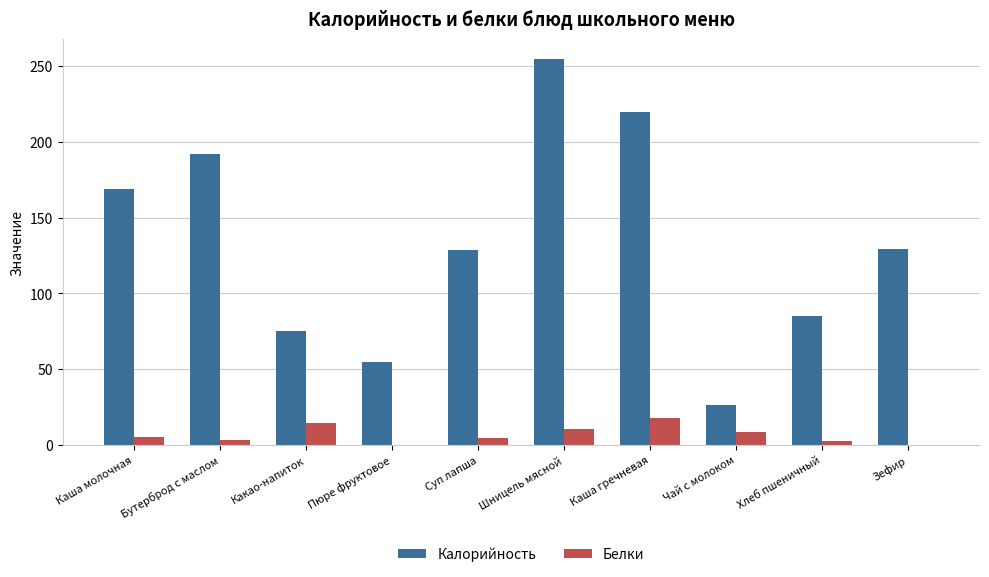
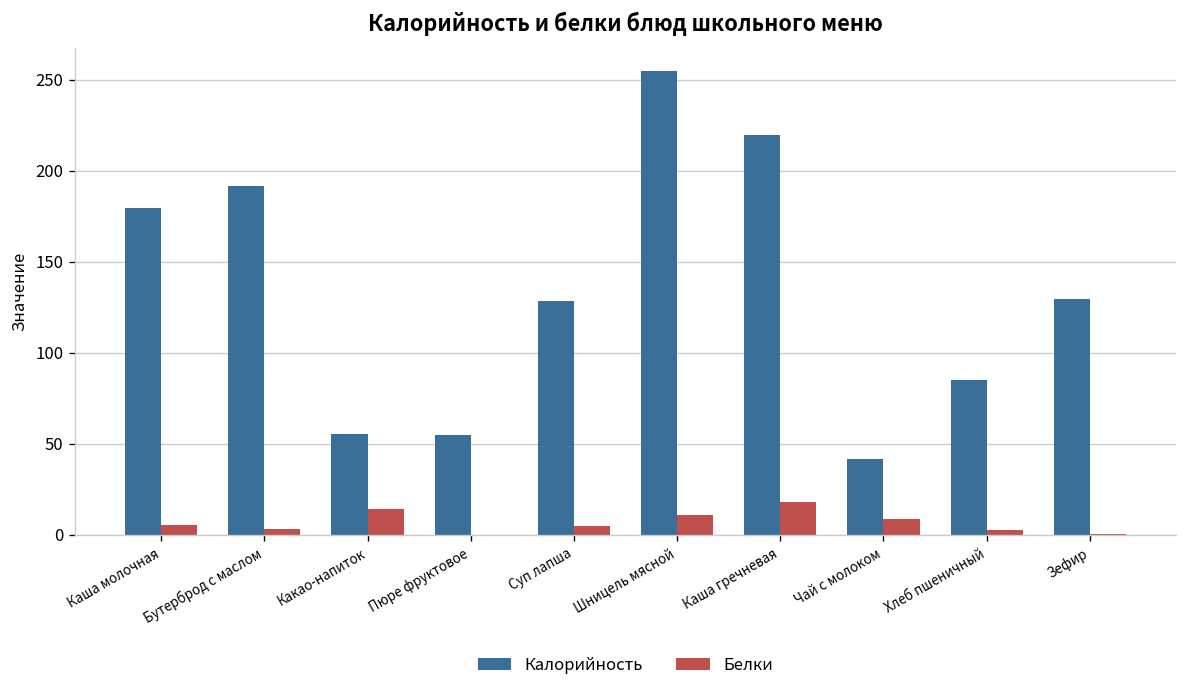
  {
    "Калорийность": {
-     "Каша молочная": 169,
+     "Каша молочная": 180,
      "Бутерброд с маслом": 192,
-     "Какао-напиток": 75,
+     "Какао-напиток": 56,
      "Пюре фруктовое": 55,
      "Суп лапша": 128,
      "Шницель мясной": 255,
      "Каша гречневая": 219,
-     "Чай с молоком": 27,
+     "Чай с молоком": 42,
      "Хлеб пшеничный": 85,
      "Зефир": 130
    },
    "Белки": {
      "Каша молочная": 6,
      "Бутерброд с маслом": 3,
      "Какао-напиток": 14,
      "Пюре фруктовое": 0,
      "Суп лапша": 5,
      "Шницель мясной": 11,
      "Каша гречневая": 18,
      "Чай с молоком": 9,
      "Хлеб пшеничный": 3
    }
  }
